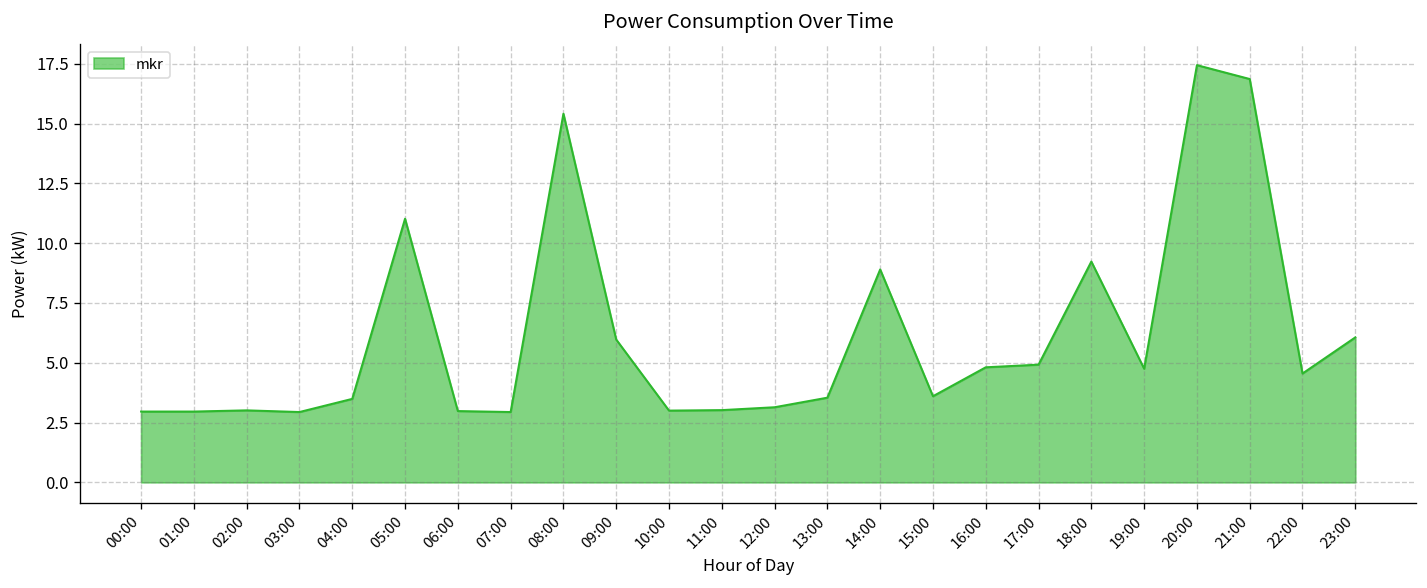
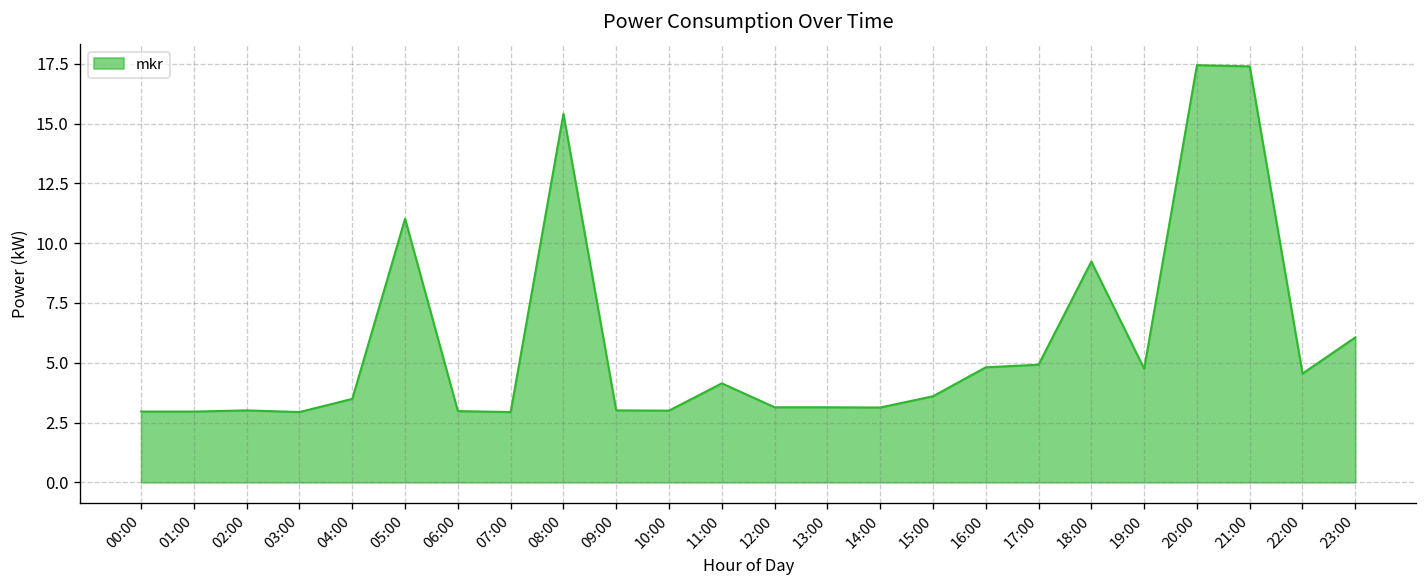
  {
    "00:00": 3.0,
    "01:00": 3.0,
    "02:00": 3.0,
    "03:00": 2.9,
    "04:00": 3.5,
    "05:00": 11.0,
    "06:00": 3.0,
    "07:00": 2.9,
    "08:00": 15.4,
-   "09:00": 6.0,
+   "09:00": 3.0,
    "10:00": 3.0,
-   "11:00": 3.0,
+   "11:00": 4.1,
    "12:00": 3.1,
-   "13:00": 3.5,
-   "14:00": 8.9,
+   "13:00": 3.1,
+   "14:00": 3.1,
    "15:00": 3.6,
    "16:00": 4.8,
    "17:00": 4.9,
    "18:00": 9.2,
    "19:00": 4.8,
    "20:00": 17.4,
-   "21:00": 16.9,
+   "21:00": 17.4,
    "22:00": 4.6,
    "23:00": 6.1
  }
